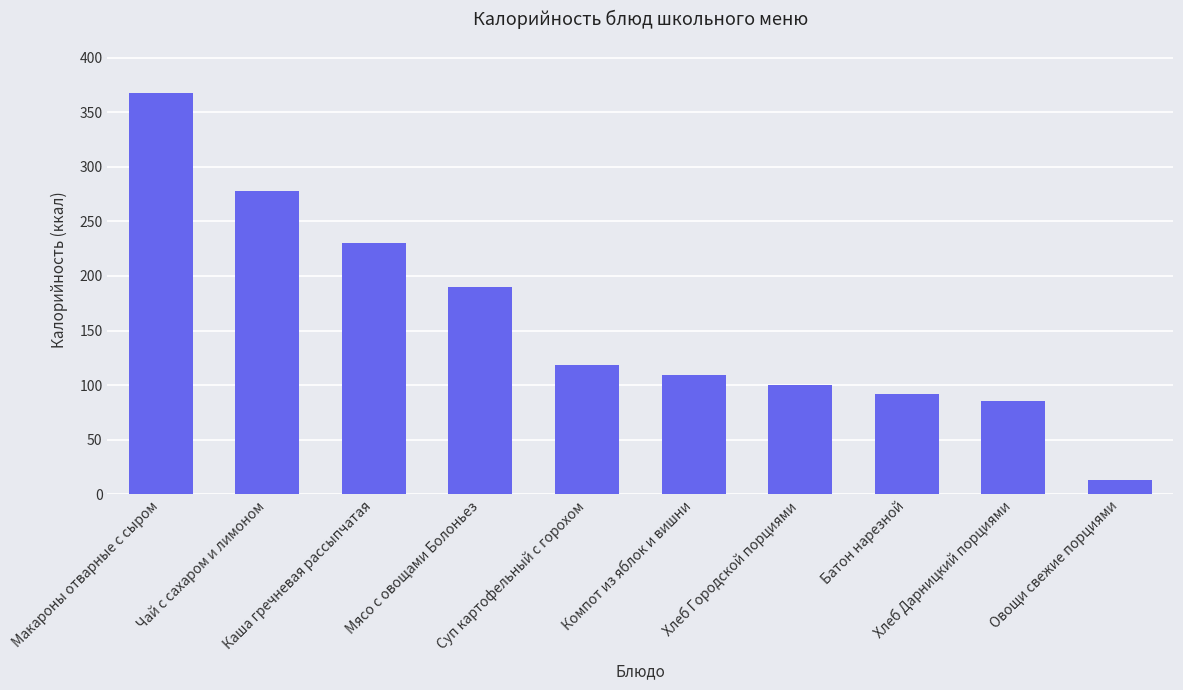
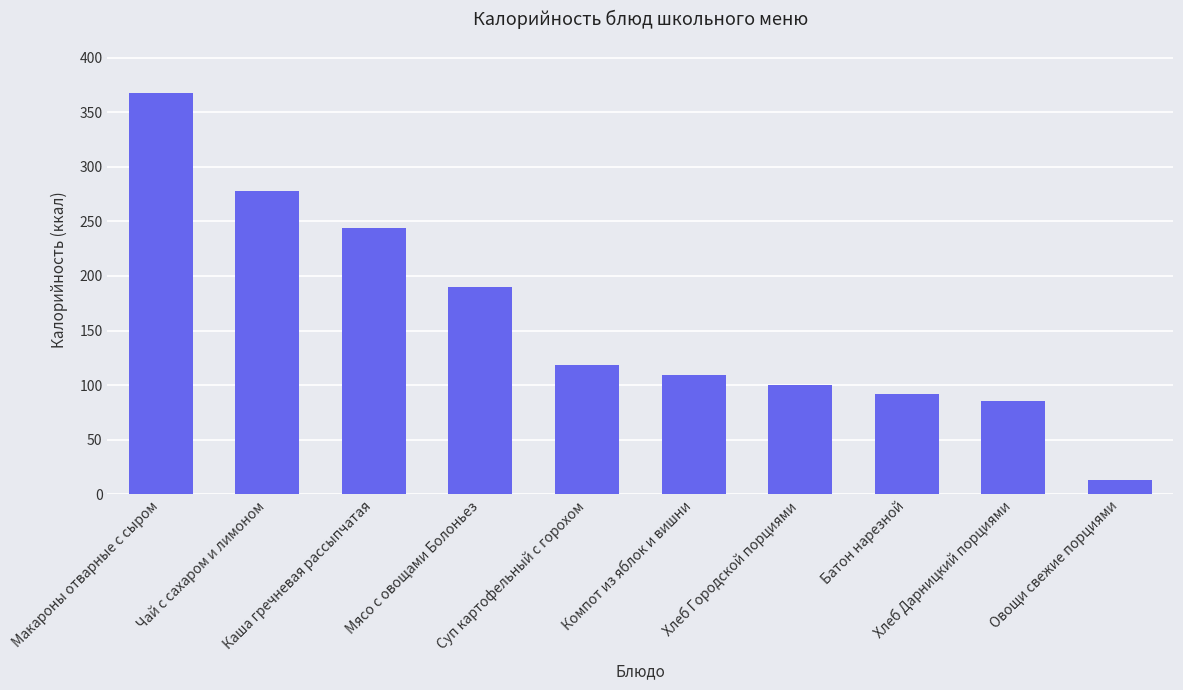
  {
    "Макароны отварные с сыром": 368,
    "Чай с сахаром и лимоном": 278,
-   "Каша гречневая рассыпчатая": 230,
+   "Каша гречневая рассыпчатая": 244,
    "Мясо с овощами Болоньез": 190,
    "Суп картофельный с горохом": 119,
    "Компот из яблок и вишни": 109,
    "Хлеб Городской порциями": 100,
    "Батон нарезной": 92,
    "Хлеб Дарницкий порциями": 85,
    "Овощи свежие порциями": 13
  }
